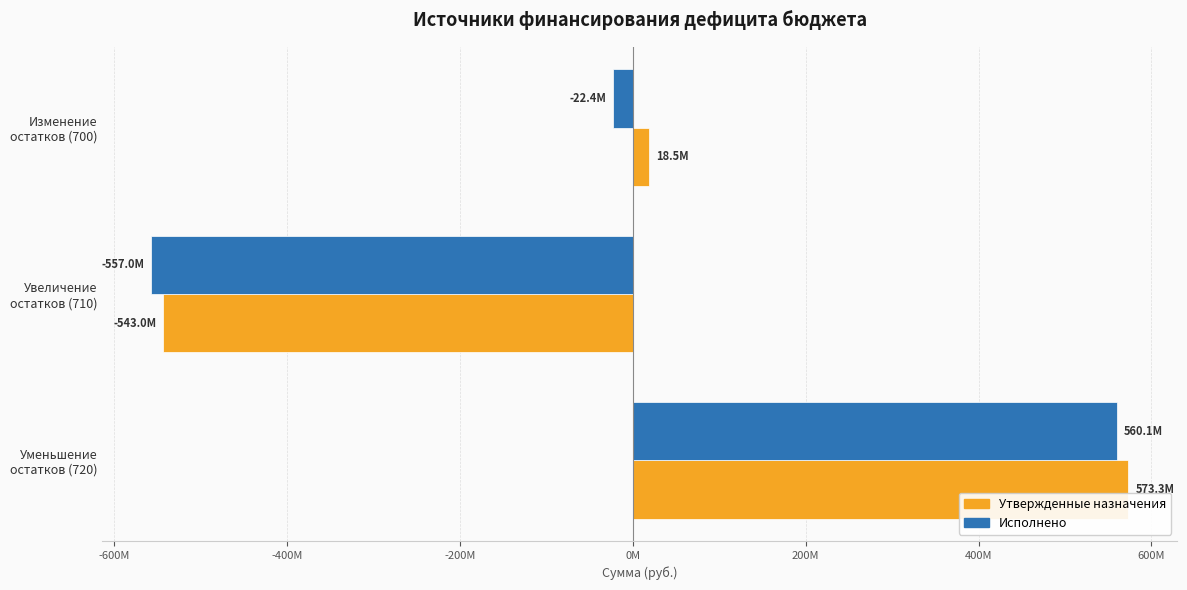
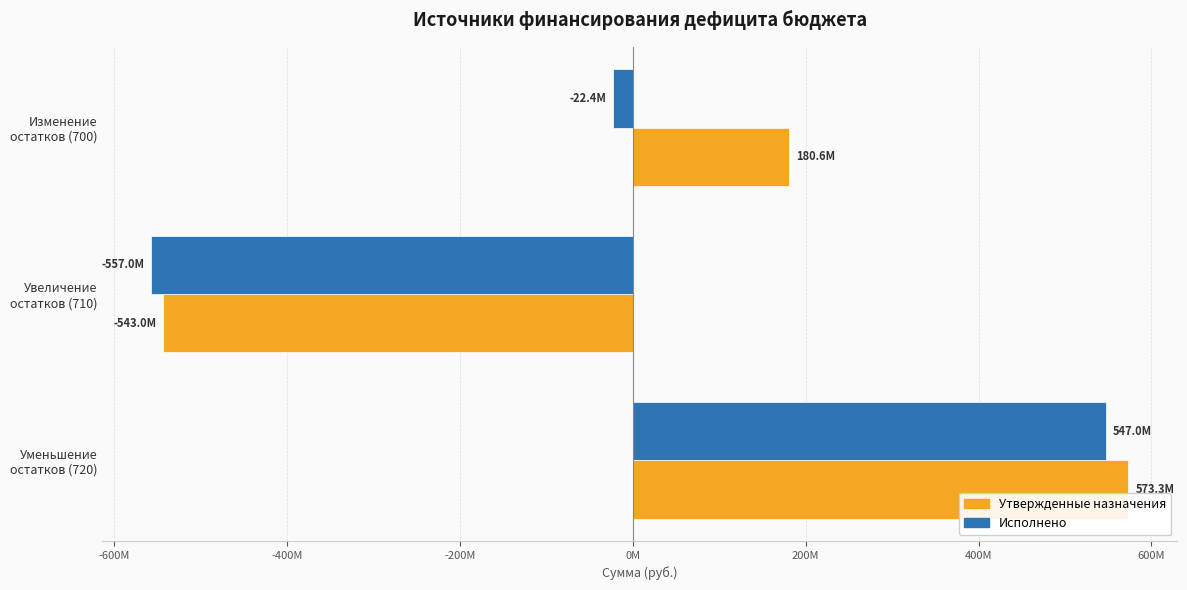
  {
    "Утвержденные назначения": {
-     "Изменение остатков (700)": "18.5M",
+     "Изменение остатков (700)": "180.6M",
      "Увеличение остатков (710)": "-543.0M"
    },
    "Исполнено": {
      "Изменение остатков (700)": "-22.4M",
      "Увеличение остатков (710)": "-557.0M",
-     "Уменьшение остатков (720)": "560.1M"
+     "Уменьшение остатков (720)": "547.0M"
    }
  }
